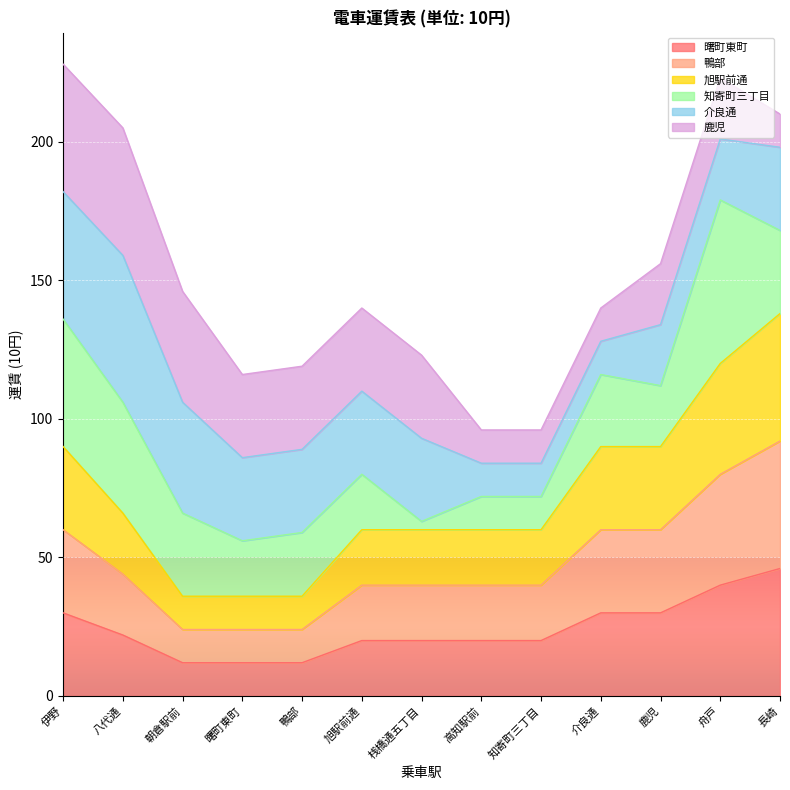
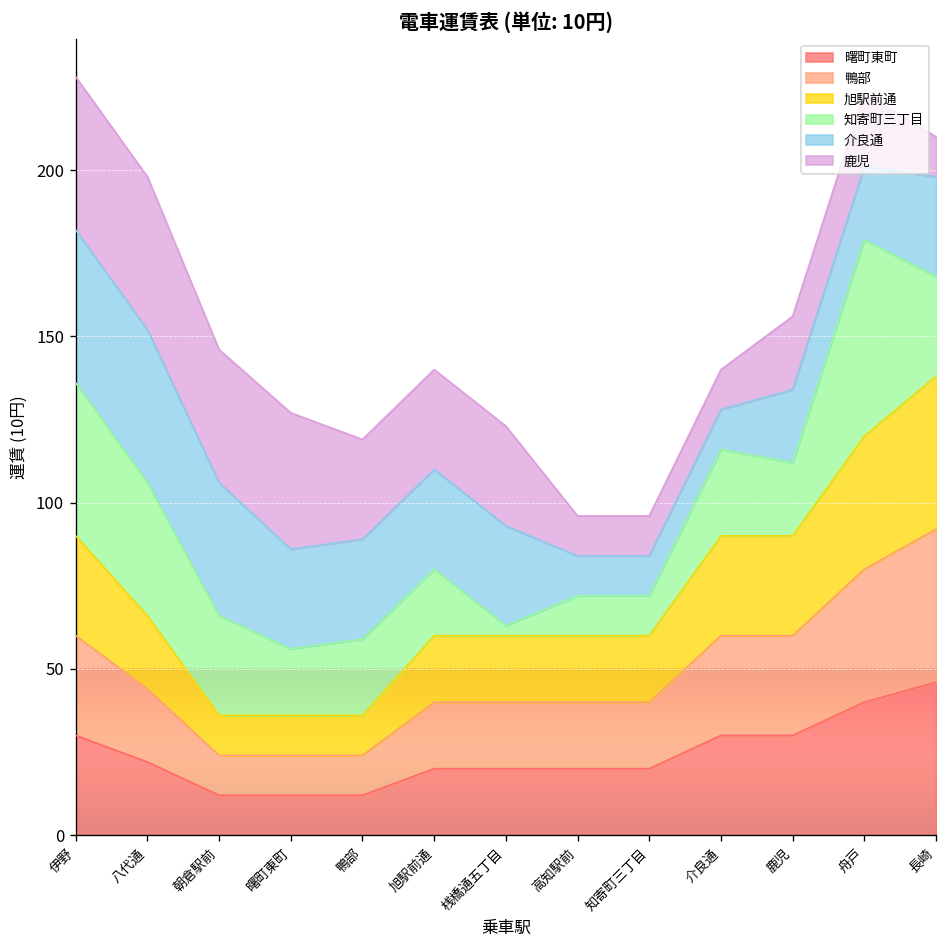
  {
    "旭駅前通": {
      "伊野": 30,
      "八代通": 22,
      "朝倉駅前": 12,
      "曙町東町": 12,
      "鴨部": 12,
      "旭駅前通": 20,
      "桟橋通五丁目": 20,
      "高知駅前": 20,
      "知寄町三丁目": 20,
      "介良通": 30,
      "鹿児": 30,
      "舟戸": 40,
      "長崎": 46
    },
    "知寄町三丁目": {
      "伊野": 46,
      "八代通": 40,
      "朝倉駅前": 30,
      "曙町東町": 20,
      "鴨部": 23,
      "旭駅前通": 20,
      "桟橋通五丁目": 3,
      "高知駅前": 12,
      "知寄町三丁目": 12,
      "介良通": 26,
      "鹿児": 22,
      "舟戸": 59,
      "長崎": 30
    },
    "介良通": {
      "伊野": 46,
-     "八代通": 53,
+     "八代通": 46,
      "朝倉駅前": 40,
      "曙町東町": 30,
      "鴨部": 30,
      "旭駅前通": 30,
      "桟橋通五丁目": 30,
      "高知駅前": 12,
      "知寄町三丁目": 12,
      "介良通": 12,
      "鹿児": 22,
      "舟戸": 22,
      "長崎": 30
    },
    "鹿児": {
      "伊野": 46,
      "八代通": 46,
      "朝倉駅前": 40,
-     "曙町東町": 30,
+     "曙町東町": 41,
      "鴨部": 30,
      "旭駅前通": 30,
      "桟橋通五丁目": 30,
      "高知駅前": 12,
      "知寄町三丁目": 12,
      "介良通": 12,
      "鹿児": 22,
      "長崎": 12
    }
  }
